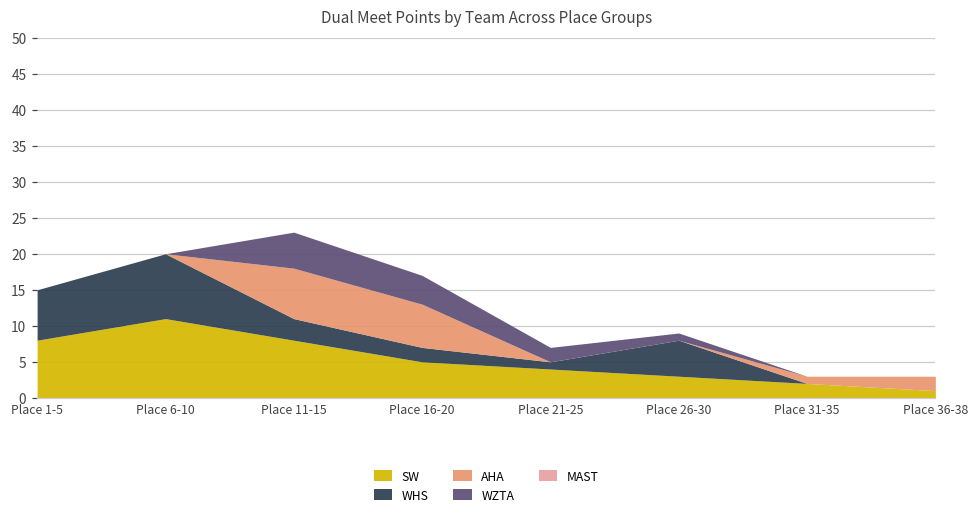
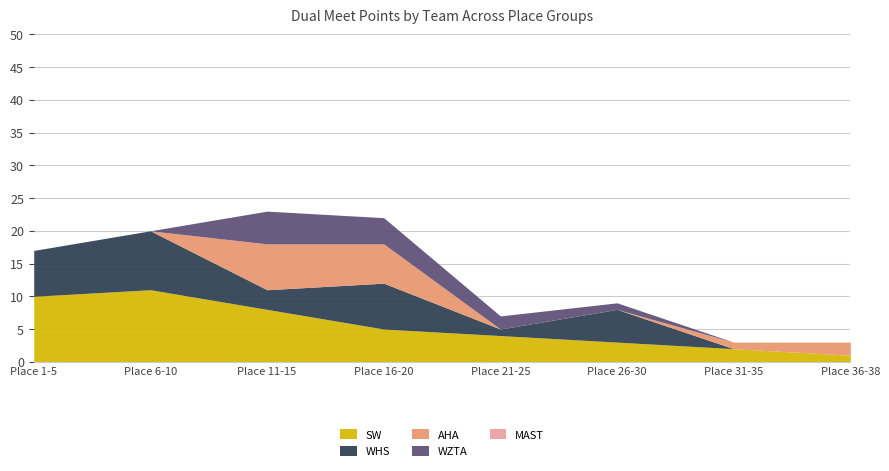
  {
    "SW": {
-     "Place 1-5": 8,
+     "Place 1-5": 10,
      "Place 6-10": 11,
      "Place 11-15": 8,
      "Place 16-20": 5,
      "Place 21-25": 4,
      "Place 26-30": 3
    },
    "WHS": {
      "Place 11-15": 3,
-     "Place 16-20": 2
+     "Place 16-20": 7
    }
  }
